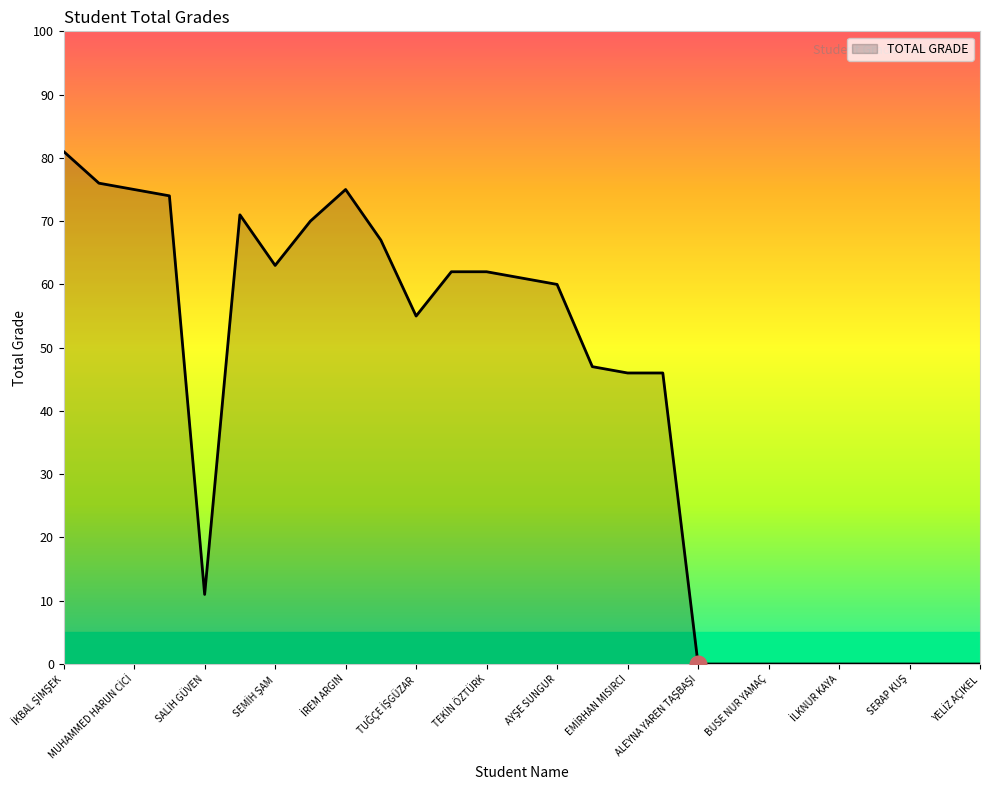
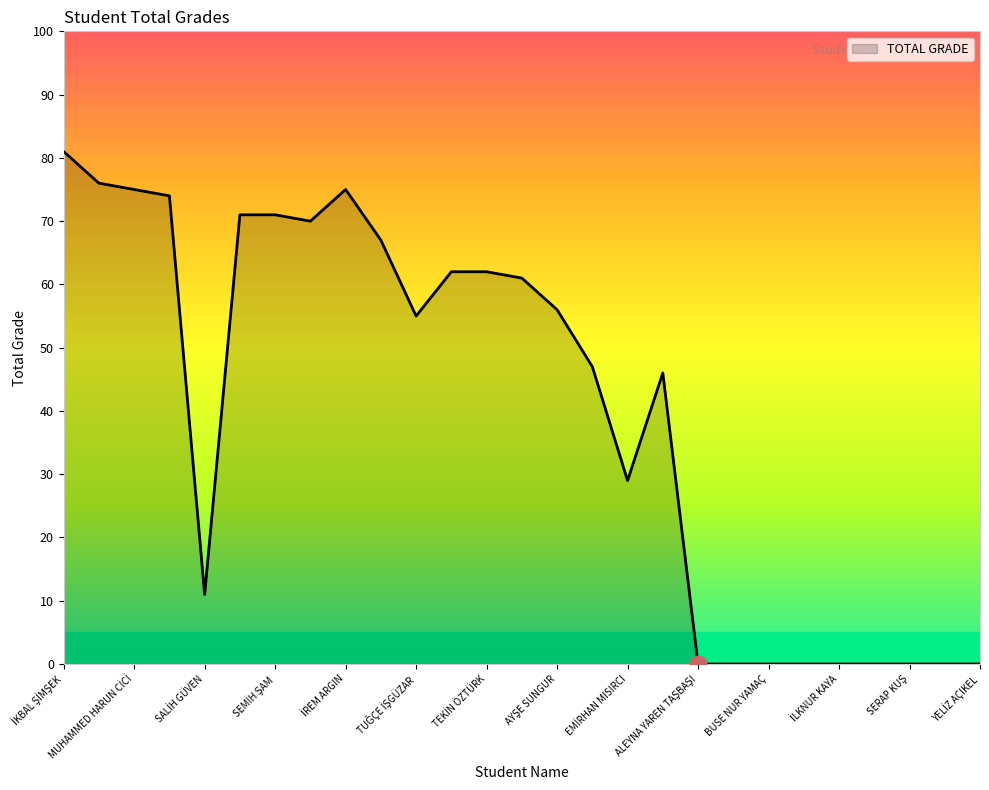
  {
    "TOTAL GRADE": {
      "İKBAL ŞİMŞEK": 81,
      "MUHAMMED HARUN CİCİ": 75,
      "SALİH GÜVEN": 11,
-     "SEMİH ŞAM": 63,
+     "SEMİH ŞAM": 71,
      "İREM ARGIN": 75,
      "TUĞÇE İŞGÜZAR": 55,
      "TEKİN ÖZTÜRK": 62,
-     "AYŞE SUNGUR": 60,
-     "EMİRHAN MISIRCI": 46
+     "AYŞE SUNGUR": 56,
+     "EMİRHAN MISIRCI": 29
    }
  }
